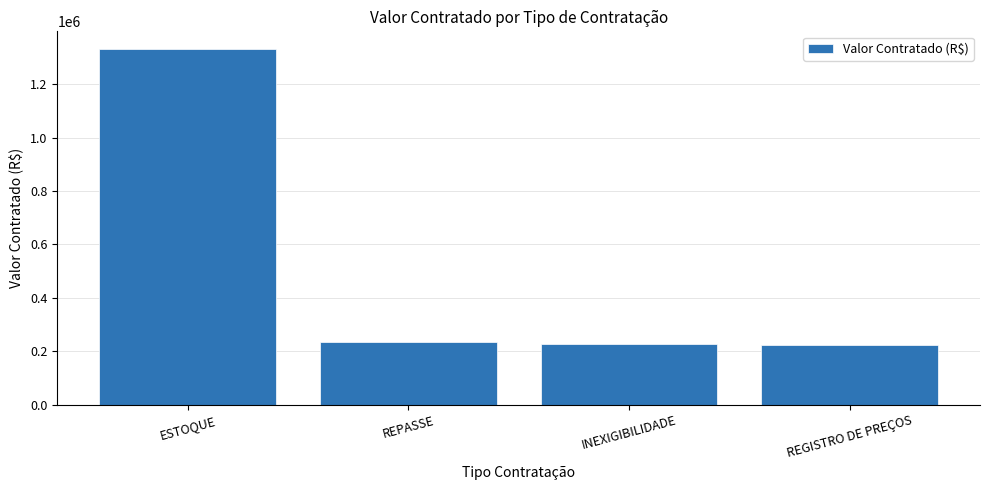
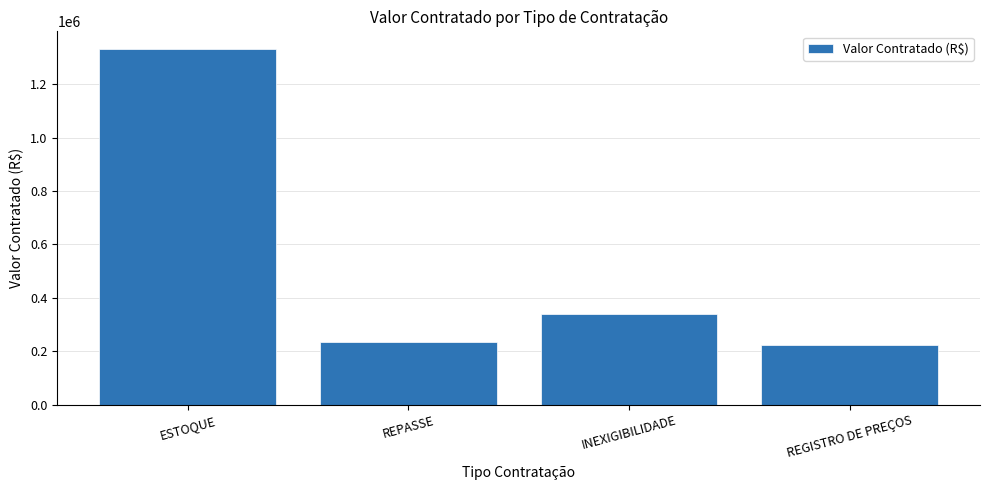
  {
    "ESTOQUE": 1330000,
    "REPASSE": 240000,
-   "INEXIGIBILIDADE": 230000,
+   "INEXIGIBILIDADE": 340000,
    "REGISTRO DE PREÇOS": 230000
  }
